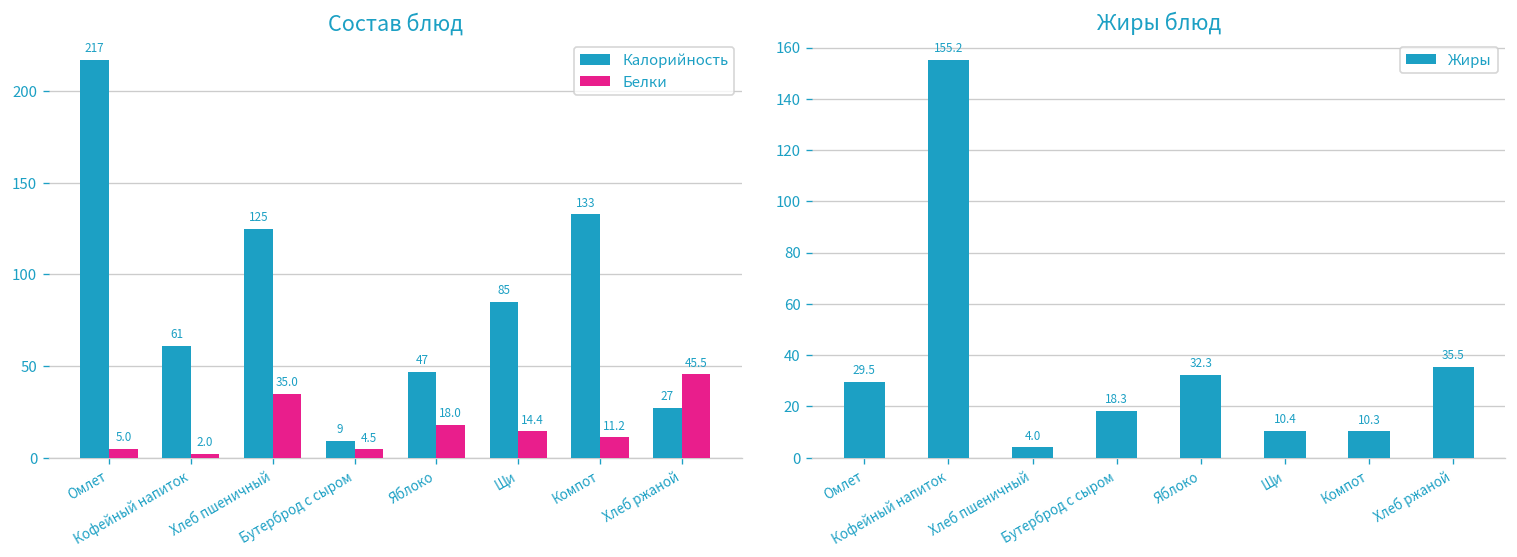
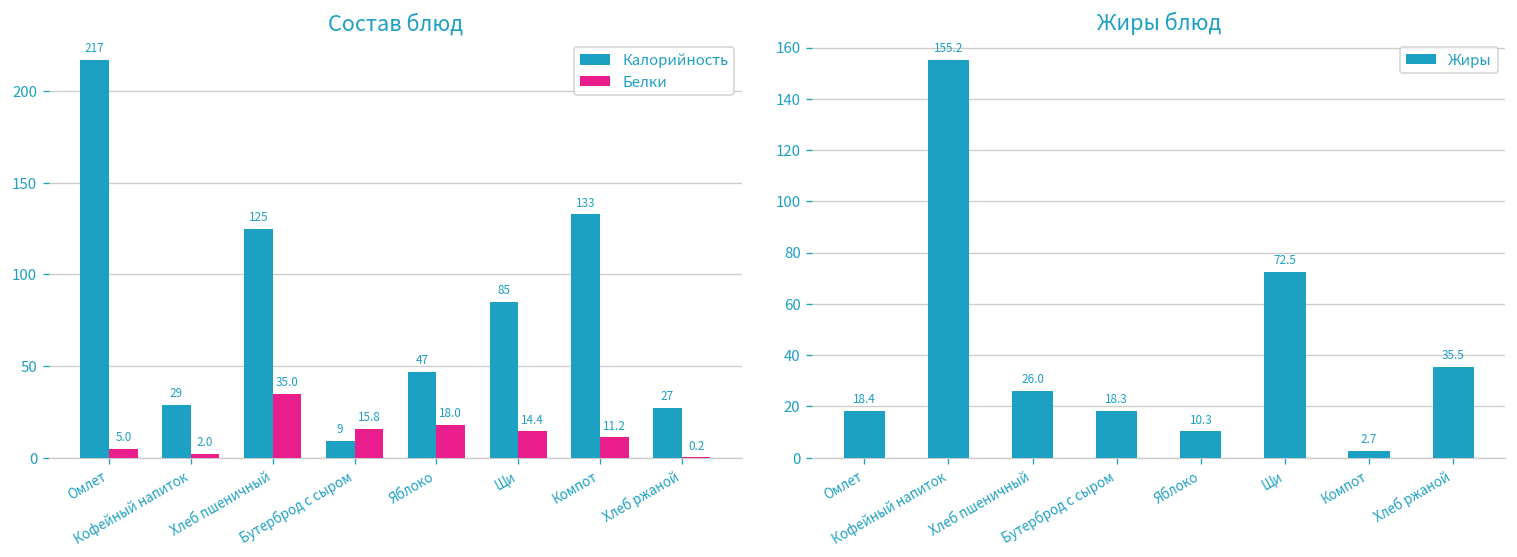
  {
    "Состав блюд": {
      "Калорийность": {
        "Омлет": 217,
-       "Кофейный напиток": 61,
+       "Кофейный напиток": 29,
        "Хлеб пшеничный": 125,
        "Бутерброд с сыром": 9,
        "Яблоко": 47,
        "Щи": 85,
        "Компот": 133,
        "Хлеб ржаной": 27
      },
      "Белки": {
        "Омлет": 5.0,
        "Кофейный напиток": 2.0,
        "Хлеб пшеничный": 35.0,
-       "Бутерброд с сыром": 4.5,
+       "Бутерброд с сыром": 15.8,
        "Яблоко": 18.0,
        "Щи": 14.4,
        "Компот": 11.2,
-       "Хлеб ржаной": 45.5
+       "Хлеб ржаной": 0.2
      }
    },
    "Жиры блюд": {
-     "Омлет": 29.5,
+     "Омлет": 18.4,
      "Кофейный напиток": 155.2,
-     "Хлеб пшеничный": 4.0,
+     "Хлеб пшеничный": 26.0,
      "Бутерброд с сыром": 18.3,
-     "Яблоко": 32.3,
-     "Щи": 10.4,
-     "Компот": 10.3,
+     "Яблоко": 10.3,
+     "Щи": 72.5,
+     "Компот": 2.7,
      "Хлеб ржаной": 35.5
    }
  }
